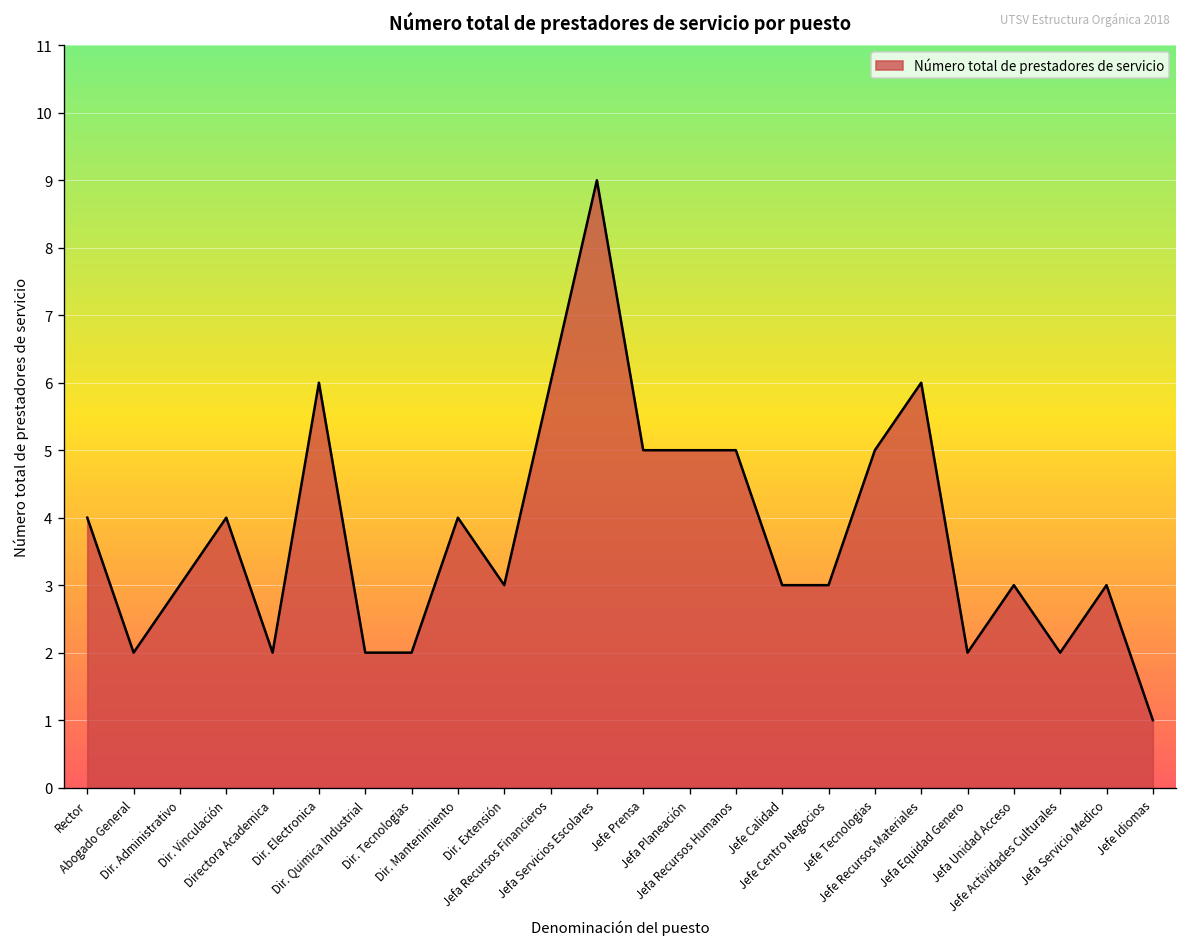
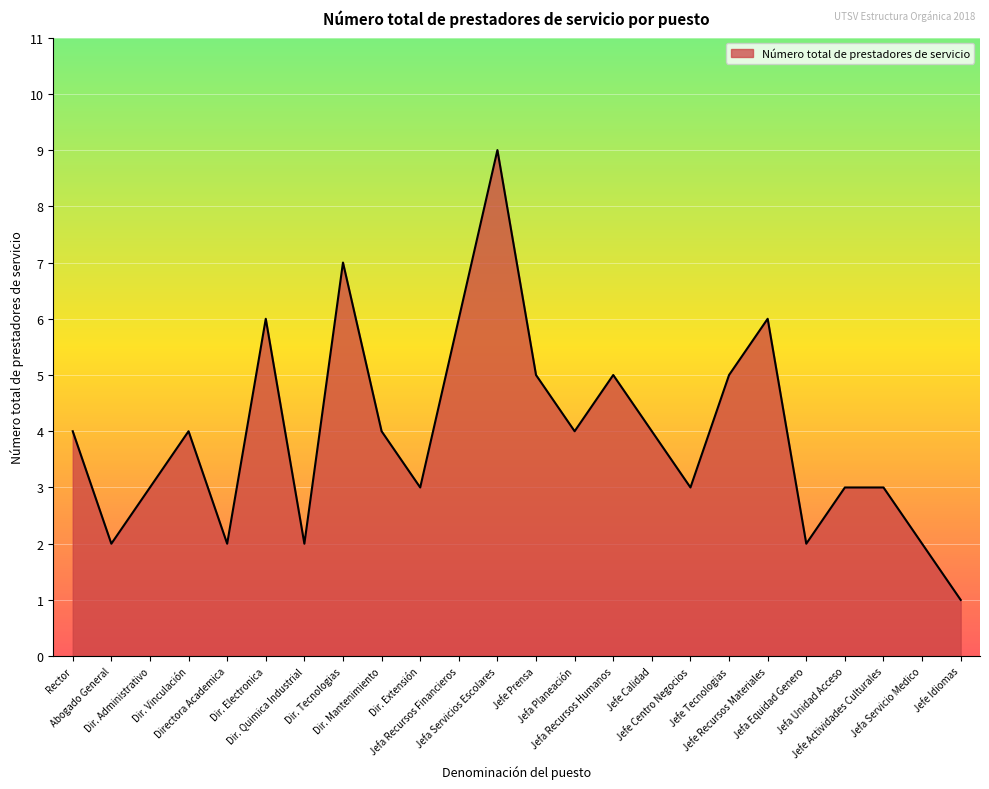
  {
    "Rector": 4,
    "Abogado General": 2,
    "Dir. Administrativo": 3,
    "Dir. Vinculación": 4,
    "Directora Academica": 2,
    "Dir. Electronica": 6,
    "Dir. Quimica Industrial": 2,
-   "Dir. Tecnologias": 2,
+   "Dir. Tecnologias": 7,
    "Dir. Mantenimiento": 4,
    "Dir. Extensión": 3,
    "Jefa Recursos Financieros": 6,
    "Jefa Servicios Escolares": 9,
    "Jefe Prensa": 5,
-   "Jefa Planeación": 5,
+   "Jefa Planeación": 4,
    "Jefa Recursos Humanos": 5,
-   "Jefe Calidad": 3,
+   "Jefe Calidad": 4,
    "Jefe Centro Negocios": 3,
    "Jefe Tecnologias": 5,
    "Jefe Recursos Materiales": 6,
    "Jefa Equidad Genero": 2,
    "Jefa Unidad Acceso": 3,
-   "Jefe Actividades Culturales": 2,
-   "Jefa Servicio Medico": 3,
+   "Jefe Actividades Culturales": 3,
+   "Jefa Servicio Medico": 2,
    "Jefe Idiomas": 1
  }
